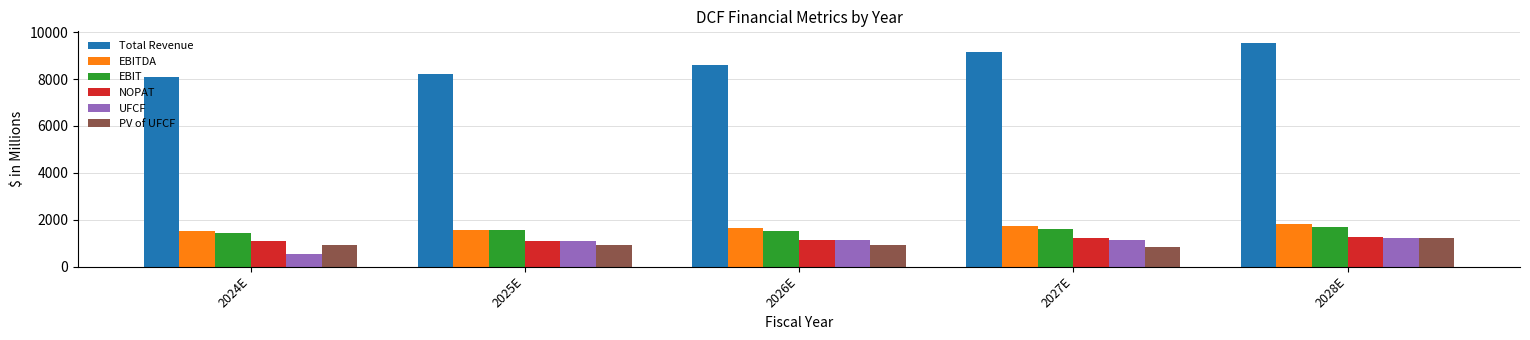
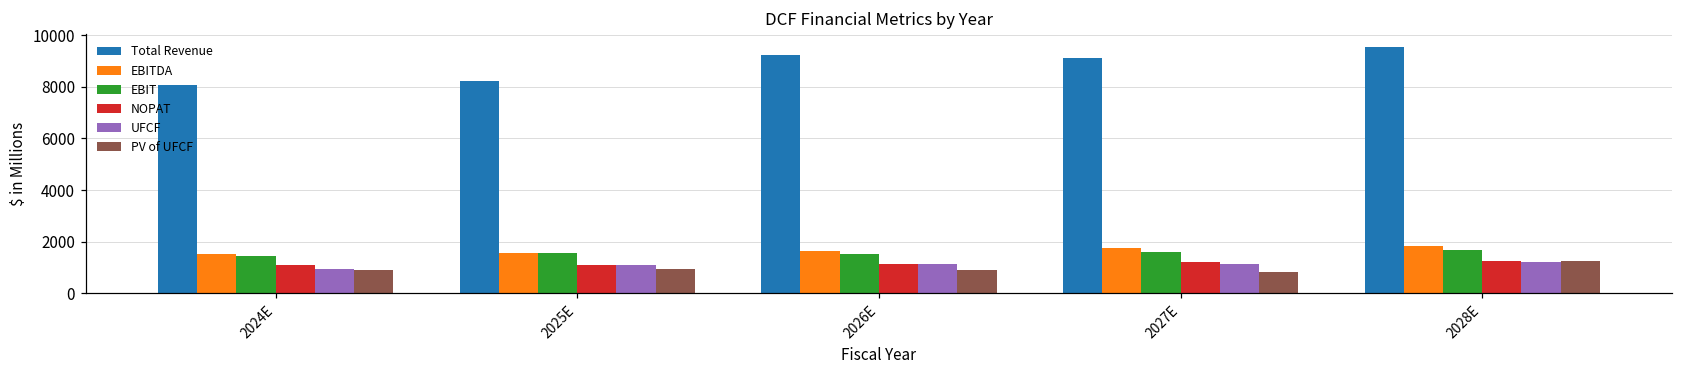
  {
    "Total Revenue": {
      "2024E": 8100,
      "2025E": 8200,
-     "2026E": 8600,
+     "2026E": 9200,
      "2027E": 9100,
      "2028E": 9600
    },
    "EBITDA": {
      "2024E": 1500,
      "2025E": 1600,
      "2026E": 1600,
      "2027E": 1700,
      "2028E": 1800
    },
    "EBIT": {
      "2024E": 1400,
      "2025E": 1500,
      "2026E": 1500,
      "2027E": 1600,
      "2028E": 1700
    },
    "NOPAT": {
      "2024E": 1100,
      "2025E": 1100,
      "2026E": 1100,
      "2027E": 1200,
      "2028E": 1300
    },
    "UFCF": {
-     "2024E": 500,
+     "2024E": 900,
      "2025E": 1100,
      "2026E": 1100,
      "2027E": 1100,
      "2028E": 1200
    },
    "PV of UFCF": {
      "2024E": 900,
      "2025E": 900,
      "2026E": 900,
      "2027E": 800,
      "2028E": 1200
    }
  }
